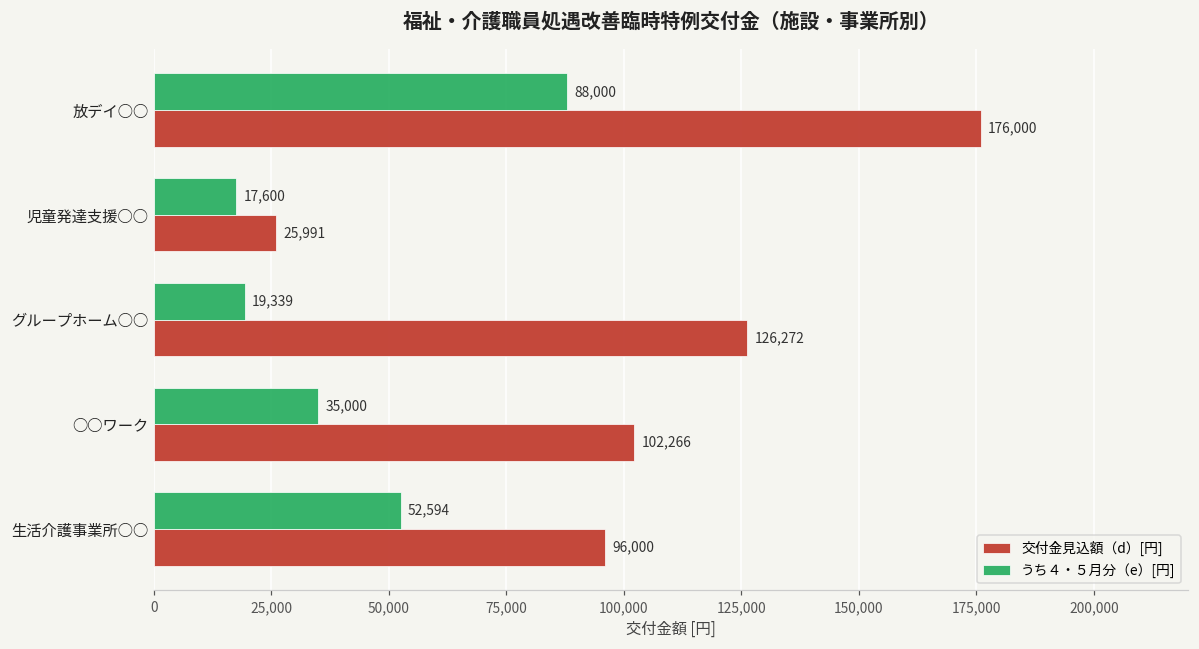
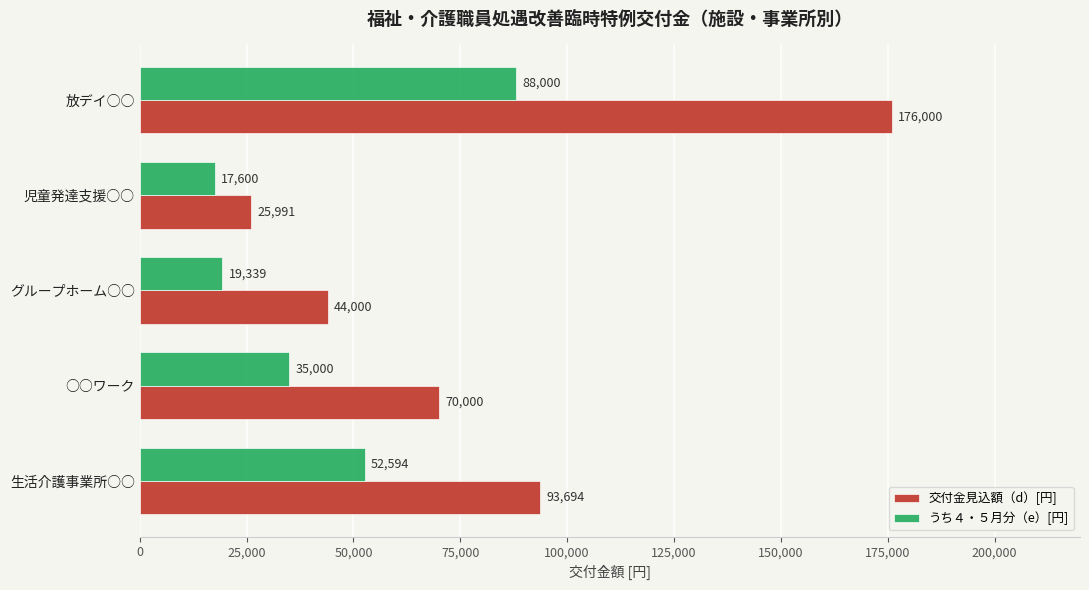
  {
    "交付金見込額（d）[円]": {
      "放デイ○○": "176,000",
      "児童発達支援○○": "25,991",
-     "グループホーム○○": "126,272",
-     "○○ワーク": "102,266",
-     "生活介護事業所○○": "96,000"
+     "グループホーム○○": "44,000",
+     "○○ワーク": "70,000",
+     "生活介護事業所○○": "93,694"
    },
    "うち４・５月分（e）[円]": {
      "放デイ○○": "88,000",
      "児童発達支援○○": "17,600",
      "グループホーム○○": "19,339",
      "○○ワーク": "35,000",
      "生活介護事業所○○": "52,594"
    }
  }
